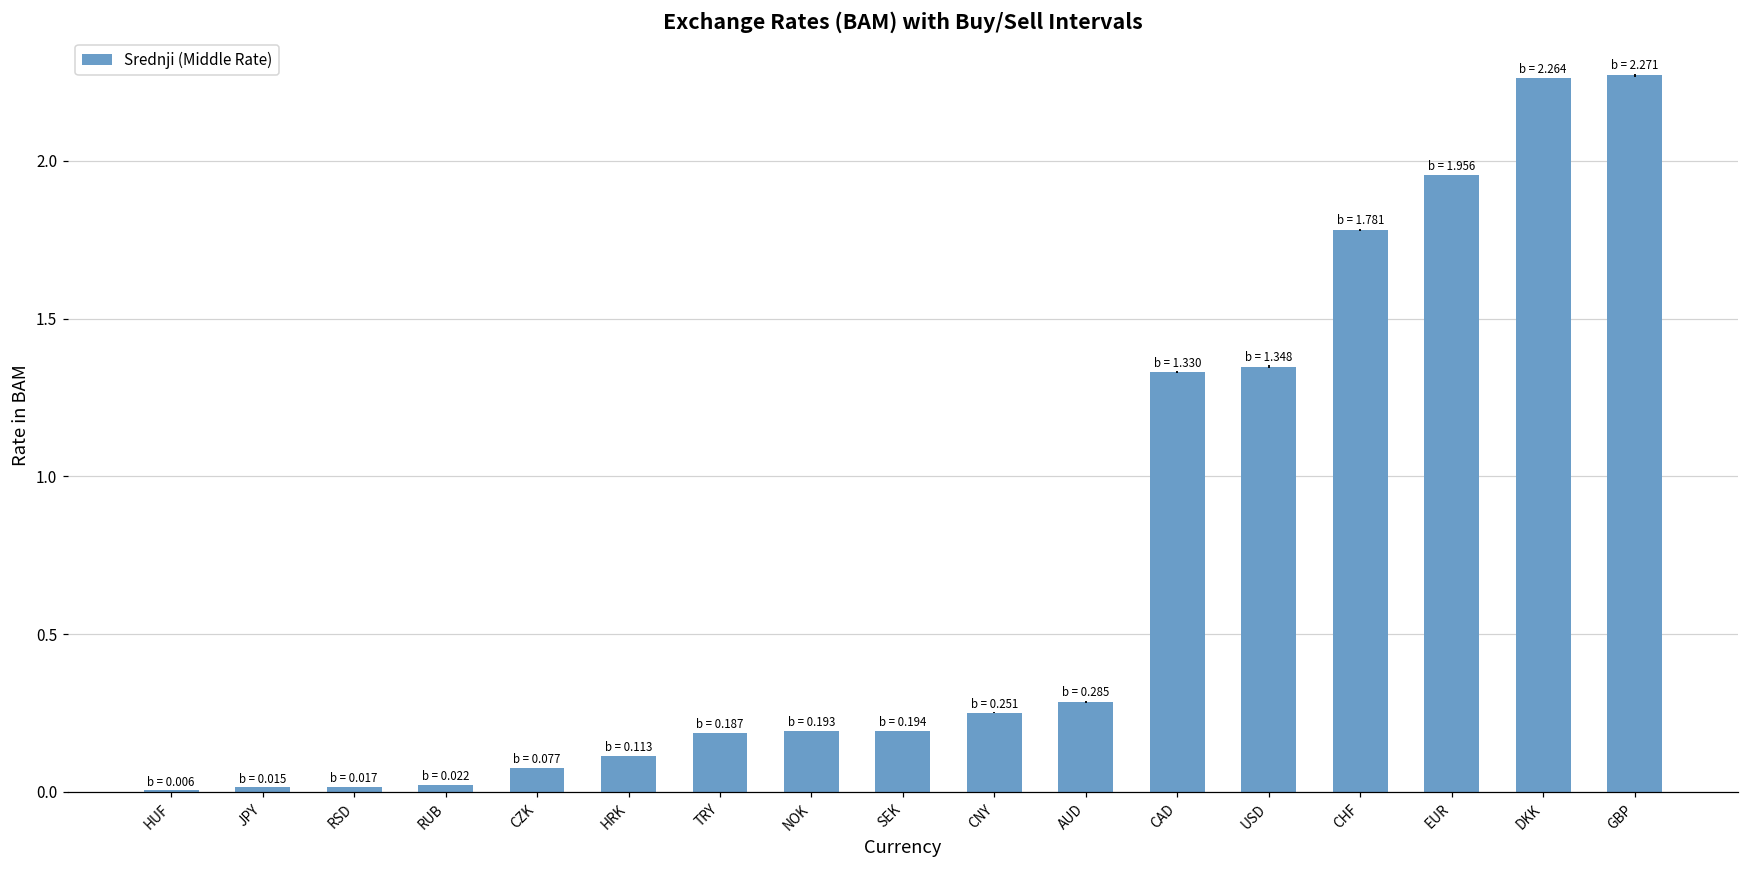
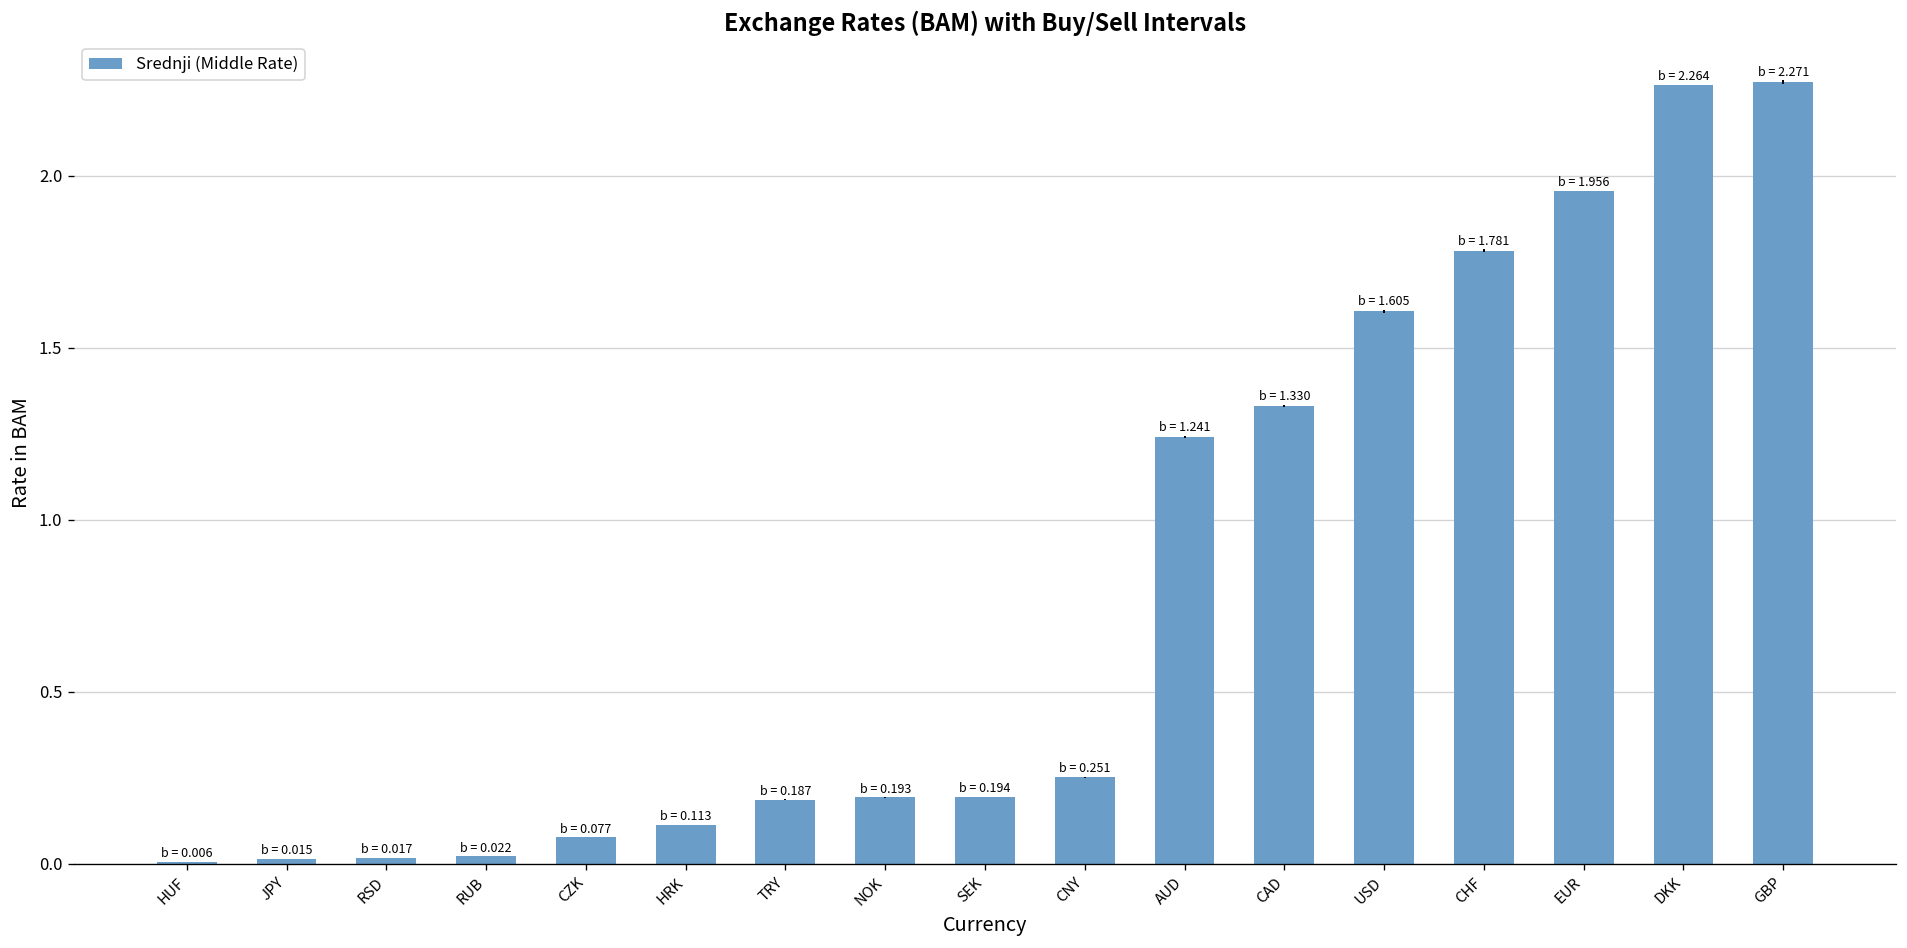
  {
    "HUF": 0.006,
    "JPY": 0.015,
    "RSD": 0.017,
    "RUB": 0.022,
    "CZK": 0.077,
    "HRK": 0.113,
    "TRY": 0.187,
    "NOK": 0.193,
    "SEK": 0.194,
    "CNY": 0.251,
-   "AUD": 0.285,
+   "AUD": 1.241,
    "CAD": 1.330,
-   "USD": 1.348,
+   "USD": 1.605,
    "CHF": 1.781,
    "EUR": 1.956,
    "DKK": 2.264,
    "GBP": 2.271
  }
